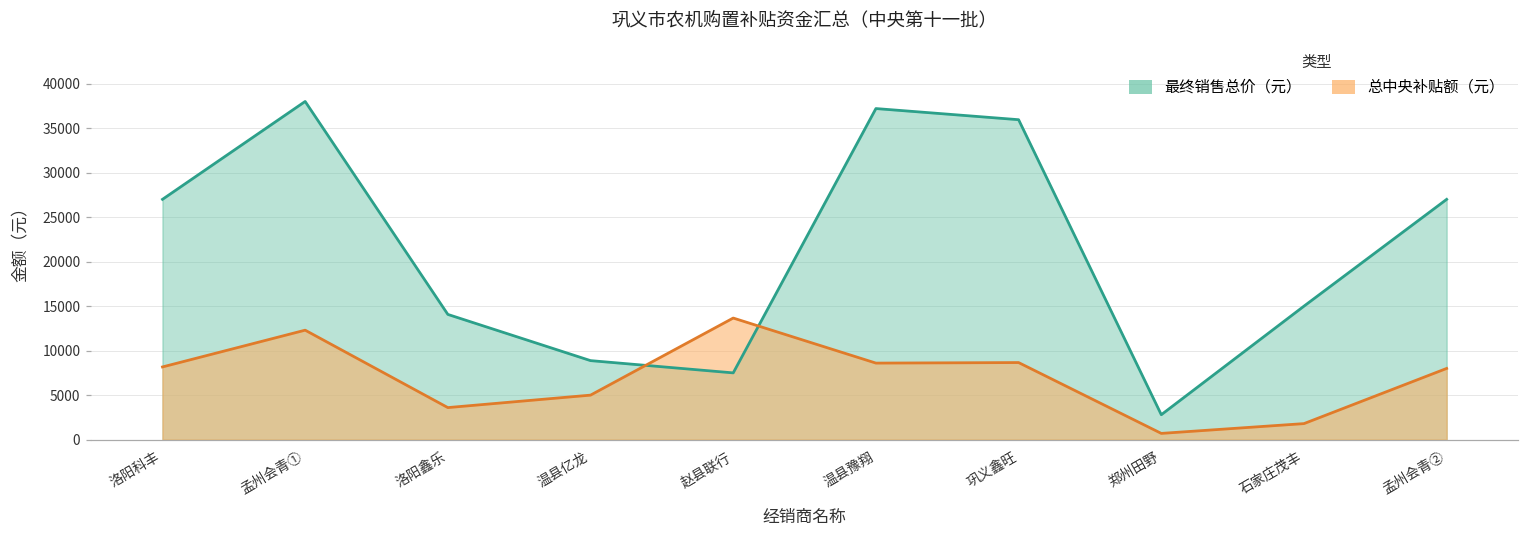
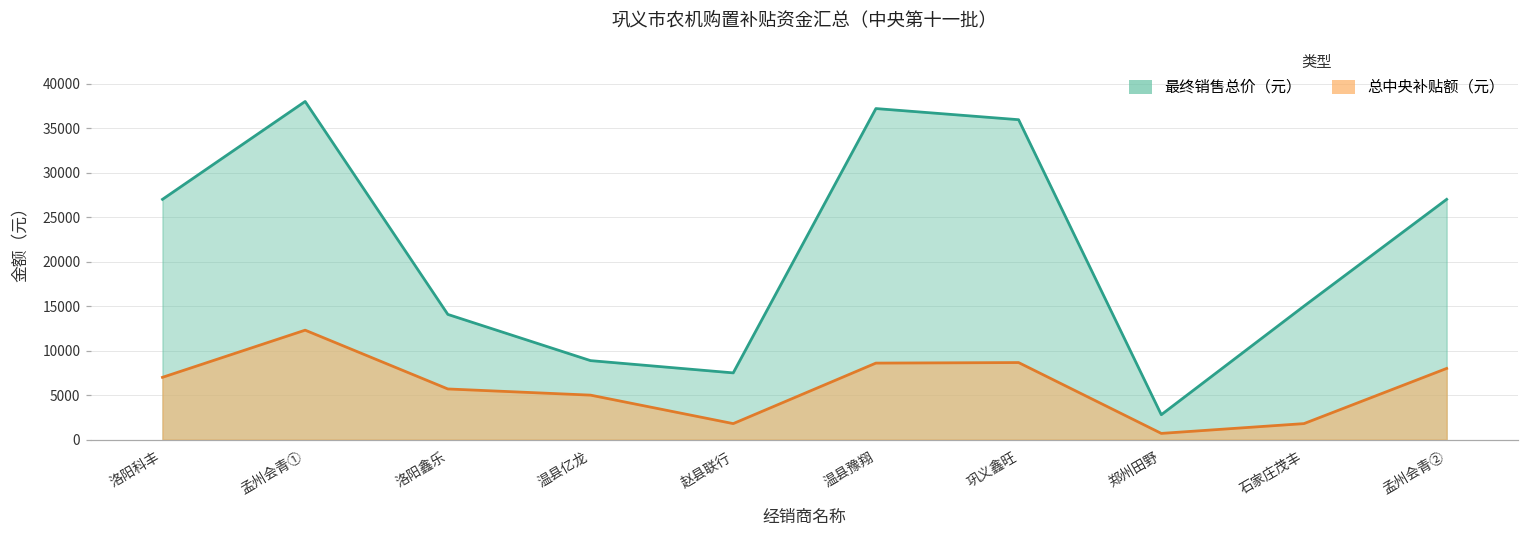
  {
    "最终销售总价（元）": {
      "洛阳科丰": 27000,
      "孟州会青①": 38000,
      "洛阳鑫乐": 14000,
      "温县亿龙": 9000,
      "赵县联行": 8000,
      "温县豫翔": 37000,
      "巩义鑫旺": 36000,
      "郑州田野": 3000,
      "石家庄茂丰": 15000,
      "孟州会青②": 27000
    },
    "总中央补贴额（元）": {
-     "洛阳科丰": 8000,
+     "洛阳科丰": 7000,
      "孟州会青①": 12000,
-     "洛阳鑫乐": 4000,
+     "洛阳鑫乐": 6000,
      "温县亿龙": 5000,
-     "赵县联行": 14000,
+     "赵县联行": 2000,
      "温县豫翔": 9000,
      "巩义鑫旺": 9000,
      "郑州田野": 1000,
      "石家庄茂丰": 2000,
      "孟州会青②": 8000
    }
  }
